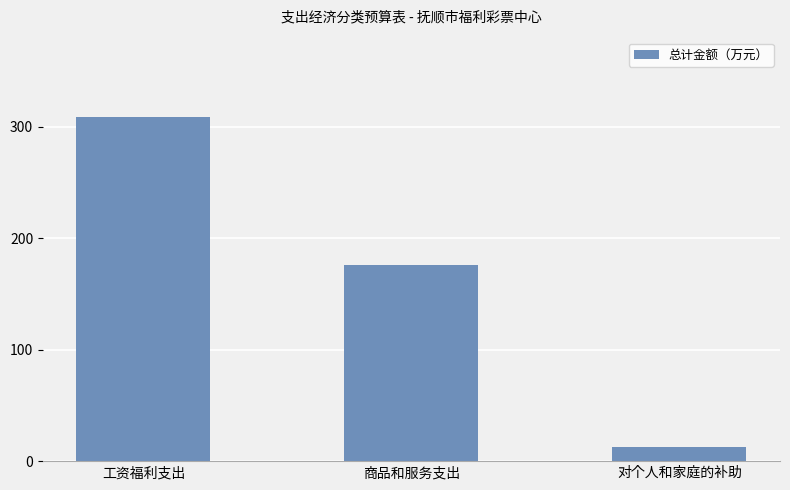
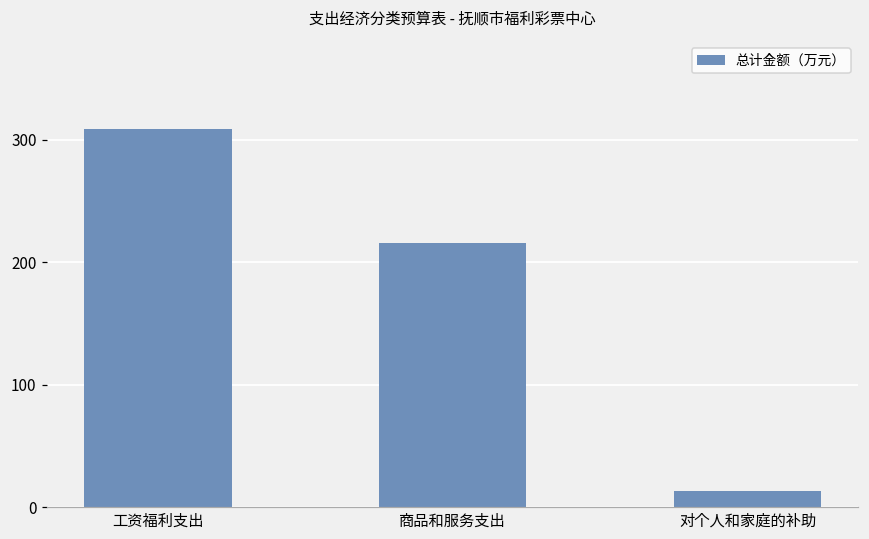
  {
    "工资福利支出": 308,
-   "商品和服务支出": 176,
+   "商品和服务支出": 215,
    "对个人和家庭的补助": 13
  }
